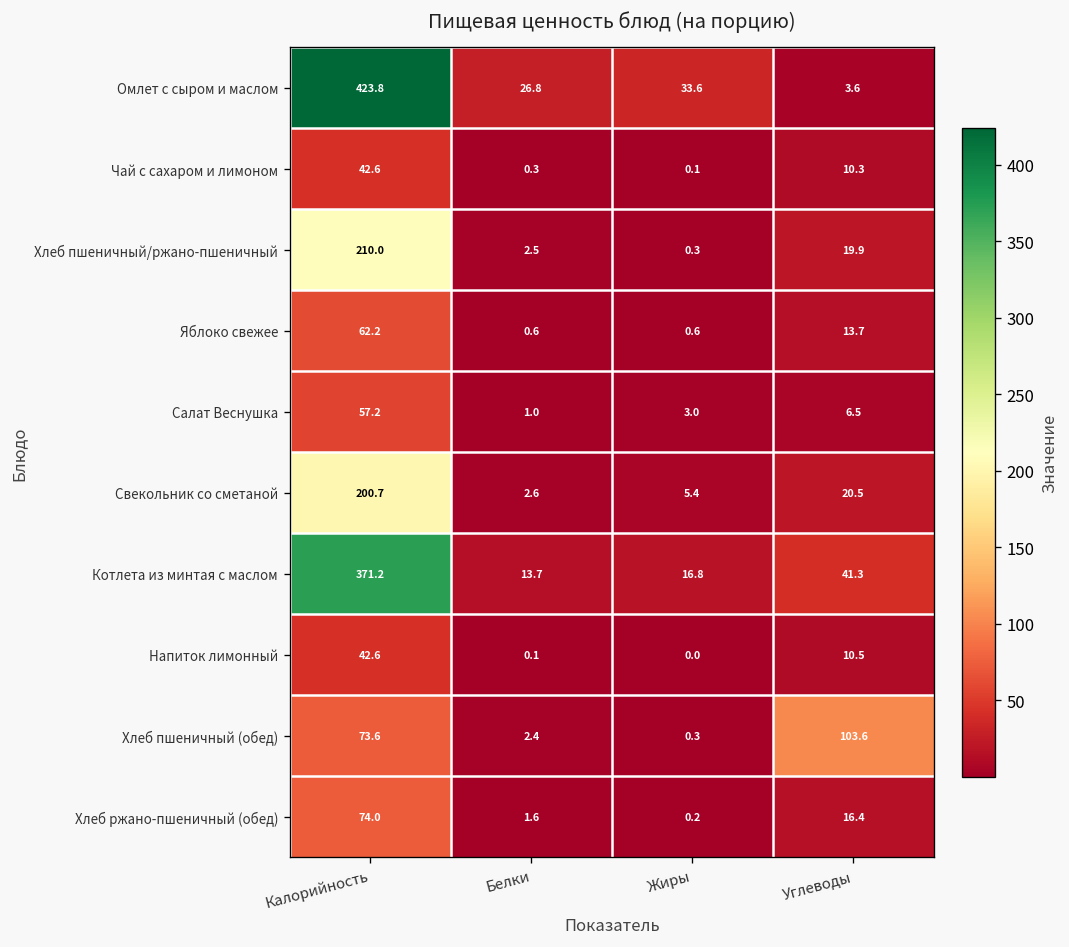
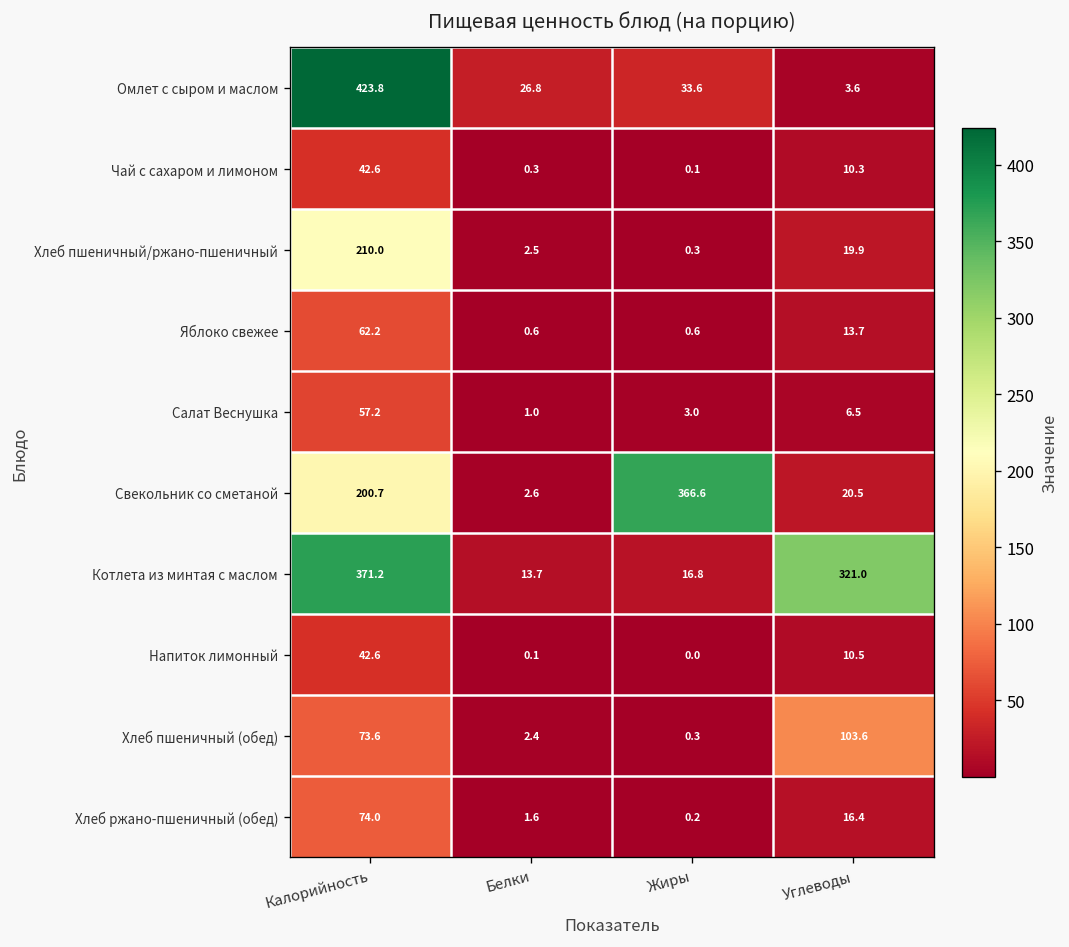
  {
    "Омлет с сыром и маслом": {
      "Калорийность": 423.8,
      "Белки": 26.8,
      "Жиры": 33.6,
      "Углеводы": 3.6
    },
    "Чай с сахаром и лимоном": {
      "Калорийность": 42.6,
      "Белки": 0.3,
      "Жиры": 0.1,
      "Углеводы": 10.3
    },
    "Хлеб пшеничный/ржано-пшеничный": {
      "Калорийность": 210.0,
      "Белки": 2.5,
      "Жиры": 0.3,
      "Углеводы": 19.9
    },
    "Яблоко свежее": {
      "Калорийность": 62.2,
      "Белки": 0.6,
      "Жиры": 0.6,
      "Углеводы": 13.7
    },
    "Салат Веснушка": {
      "Калорийность": 57.2,
      "Белки": 1.0,
      "Жиры": 3.0,
      "Углеводы": 6.5
    },
    "Свекольник со сметаной": {
      "Калорийность": 200.7,
      "Белки": 2.6,
-     "Жиры": 5.4,
+     "Жиры": 366.6,
      "Углеводы": 20.5
    },
    "Котлета из минтая с маслом": {
      "Калорийность": 371.2,
      "Белки": 13.7,
      "Жиры": 16.8,
-     "Углеводы": 41.3
+     "Углеводы": 321.0
    },
    "Напиток лимонный": {
      "Калорийность": 42.6,
      "Белки": 0.1,
      "Жиры": 0.0,
      "Углеводы": 10.5
    },
    "Хлеб пшеничный (обед)": {
      "Калорийность": 73.6,
      "Белки": 2.4,
      "Жиры": 0.3,
      "Углеводы": 103.6
    },
    "Хлеб ржано-пшеничный (обед)": {
      "Калорийность": 74.0,
      "Белки": 1.6,
      "Жиры": 0.2,
      "Углеводы": 16.4
    }
  }
